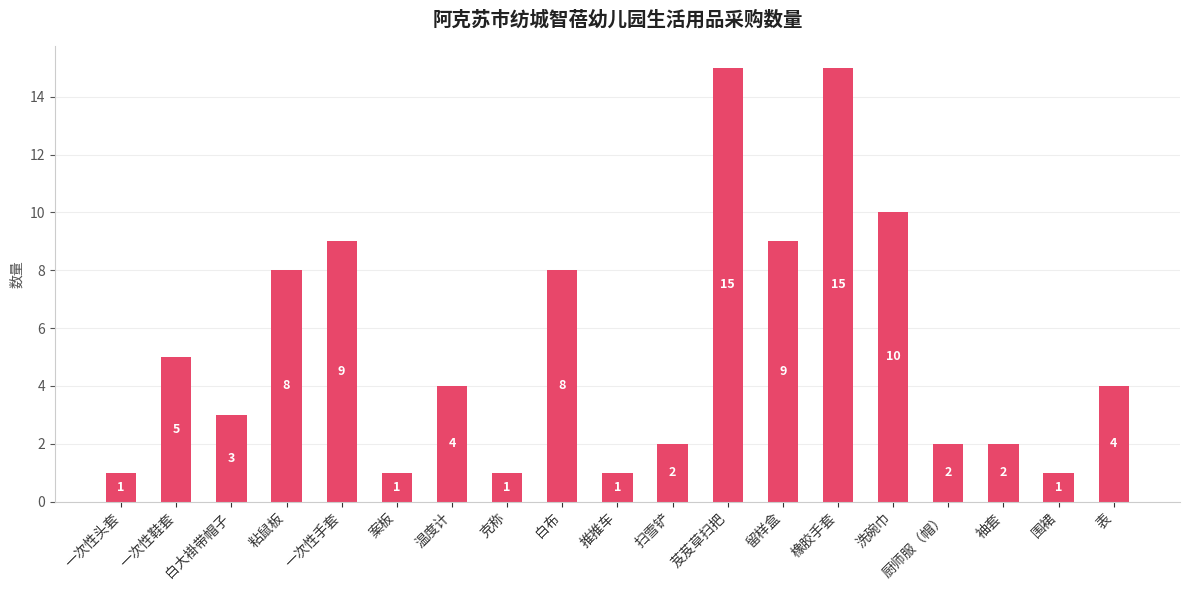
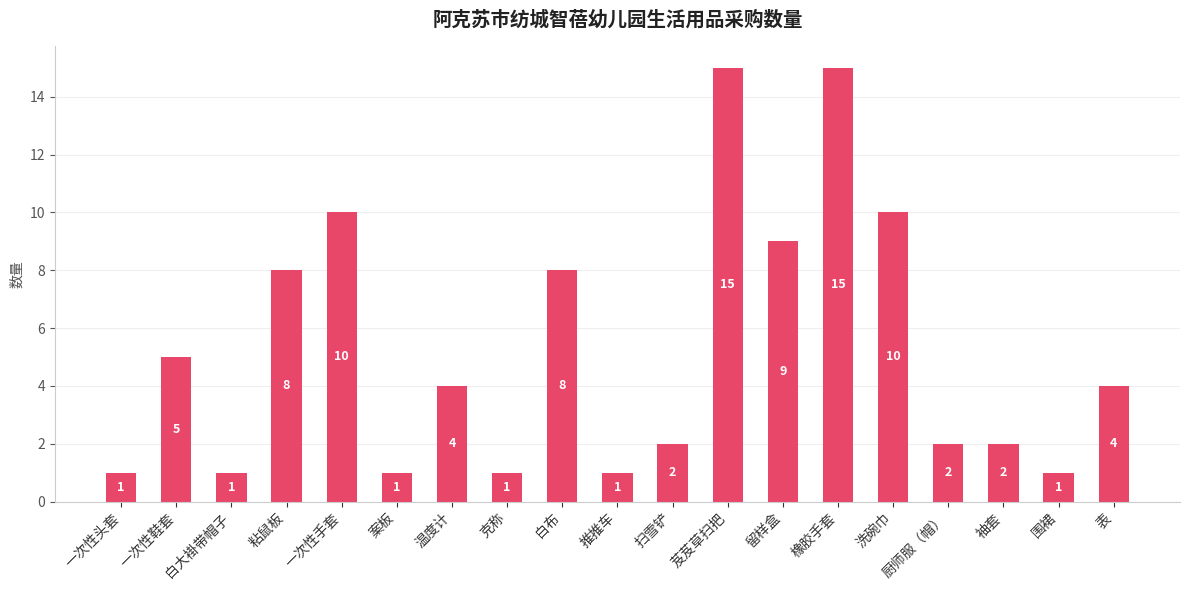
  {
    "一次性头套": 1,
    "一次性鞋套": 5,
-   "白大褂带帽子": 3,
+   "白大褂带帽子": 1,
    "粘鼠板": 8,
-   "一次性手套": 9,
+   "一次性手套": 10,
    "案板": 1,
    "温度计": 4,
    "克称": 1,
    "白布": 8,
    "推推车": 1,
    "扫雪铲": 2,
    "芨芨草扫把": 15,
    "留样盒": 9,
    "橡胶手套": 15,
    "洗碗巾": 10,
    "厨师服（帽）": 2,
    "袖套": 2,
    "围裙": 1,
    "表": 4
  }
